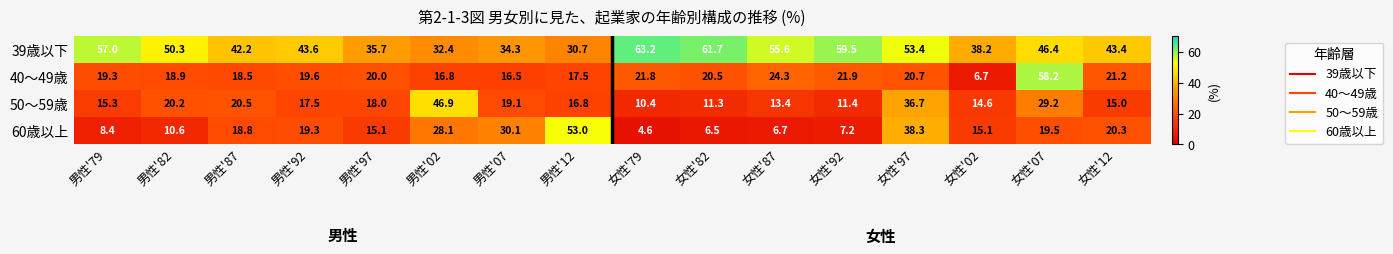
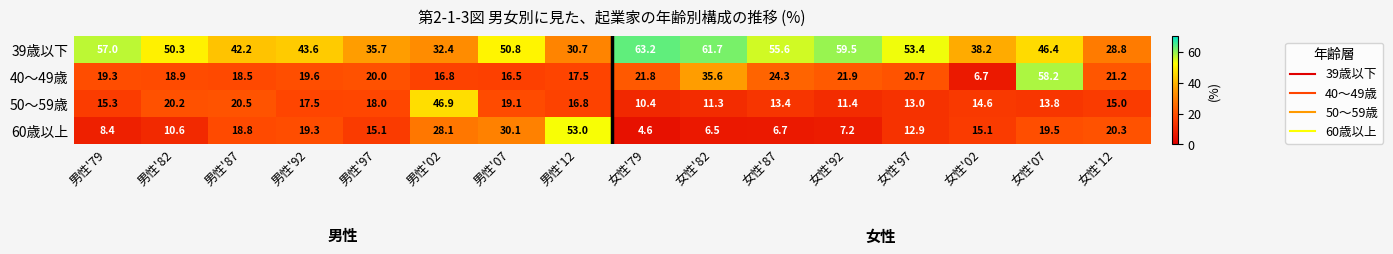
  {
    "39歳以下": {
      "男性'79": 57.0,
      "男性'82": 50.3,
      "男性'87": 42.2,
      "男性'92": 43.6,
      "男性'97": 35.7,
      "男性'02": 32.4,
-     "男性'07": 34.3,
+     "男性'07": 50.8,
      "男性'12": 30.7,
      "女性'79": 63.2,
      "女性'82": 61.7,
      "女性'87": 55.6,
      "女性'92": 59.5,
      "女性'97": 53.4,
      "女性'02": 38.2,
      "女性'07": 46.4,
-     "女性'12": 43.4
+     "女性'12": 28.8
    },
    "40～49歳": {
      "男性'79": 19.3,
      "男性'82": 18.9,
      "男性'87": 18.5,
      "男性'92": 19.6,
      "男性'97": 20.0,
      "男性'02": 16.8,
      "男性'07": 16.5,
      "男性'12": 17.5,
      "女性'79": 21.8,
-     "女性'82": 20.5,
+     "女性'82": 35.6,
      "女性'87": 24.3,
      "女性'92": 21.9,
      "女性'97": 20.7,
      "女性'02": 6.7,
      "女性'07": 58.2,
      "女性'12": 21.2
    },
    "50～59歳": {
      "男性'79": 15.3,
      "男性'82": 20.2,
      "男性'87": 20.5,
      "男性'92": 17.5,
      "男性'97": 18.0,
      "男性'02": 46.9,
      "男性'07": 19.1,
      "男性'12": 16.8,
      "女性'79": 10.4,
      "女性'82": 11.3,
      "女性'87": 13.4,
      "女性'92": 11.4,
-     "女性'97": 36.7,
+     "女性'97": 13.0,
      "女性'02": 14.6,
-     "女性'07": 29.2,
+     "女性'07": 13.8,
      "女性'12": 15.0
    },
    "60歳以上": {
      "男性'79": 8.4,
      "男性'82": 10.6,
      "男性'87": 18.8,
      "男性'92": 19.3,
      "男性'97": 15.1,
      "男性'02": 28.1,
      "男性'07": 30.1,
      "男性'12": 53.0,
      "女性'79": 4.6,
      "女性'82": 6.5,
      "女性'87": 6.7,
      "女性'92": 7.2,
-     "女性'97": 38.3,
+     "女性'97": 12.9,
      "女性'02": 15.1,
      "女性'07": 19.5,
      "女性'12": 20.3
    }
  }
